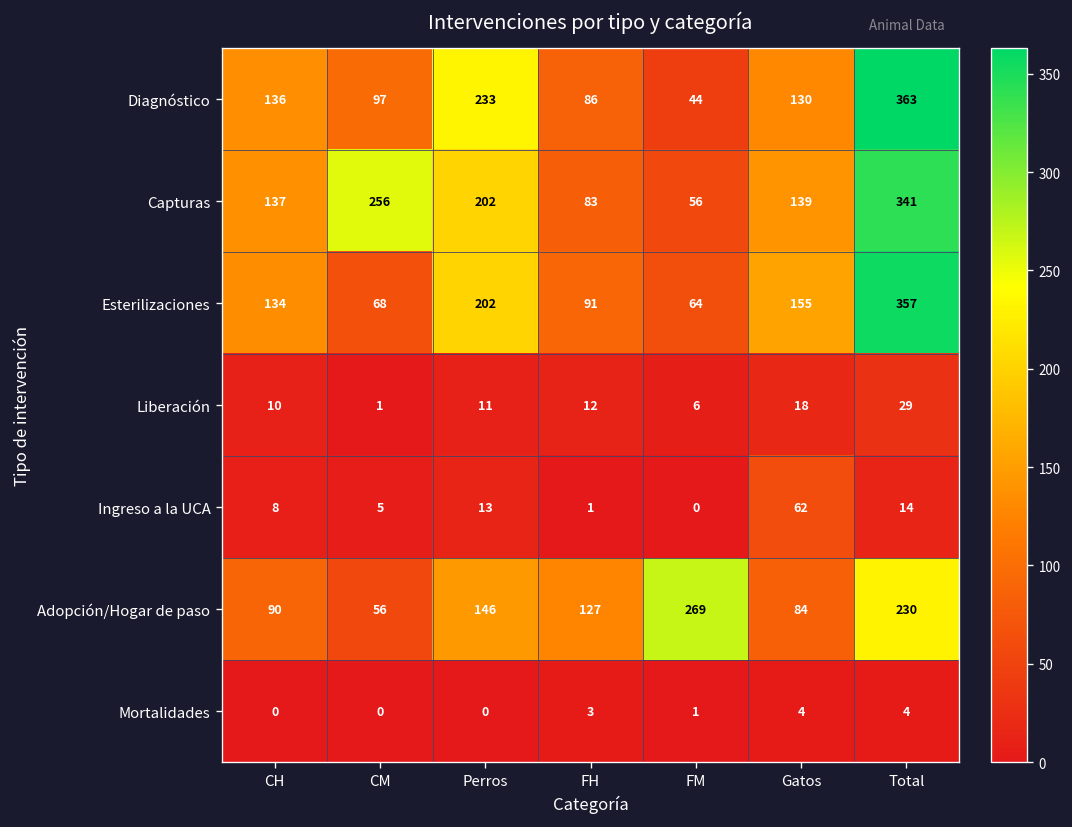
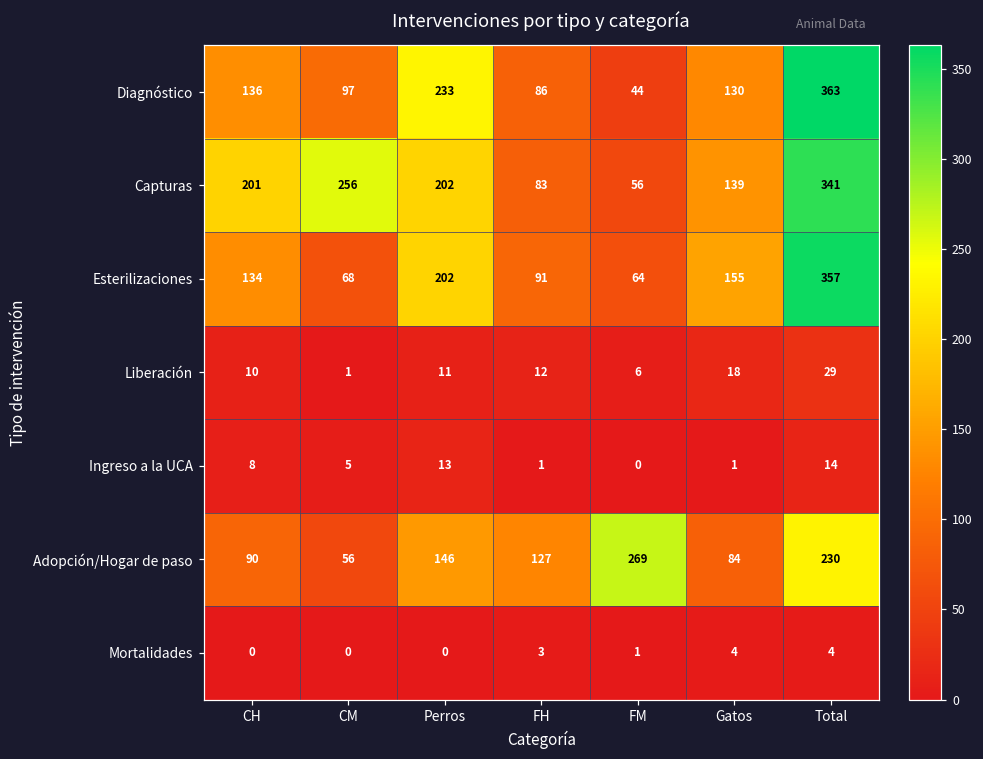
  {
    "Diagnóstico": {
      "CH": 136,
      "CM": 97,
      "Perros": 233,
      "FH": 86,
      "FM": 44,
      "Gatos": 130,
      "Total": 363
    },
    "Capturas": {
-     "CH": 137,
+     "CH": 201,
      "CM": 256,
      "Perros": 202,
      "FH": 83,
      "FM": 56,
      "Gatos": 139,
      "Total": 341
    },
    "Esterilizaciones": {
      "CH": 134,
      "CM": 68,
      "Perros": 202,
      "FH": 91,
      "FM": 64,
      "Gatos": 155,
      "Total": 357
    },
    "Liberación": {
      "CH": 10,
      "CM": 1,
      "Perros": 11,
      "FH": 12,
      "FM": 6,
      "Gatos": 18,
      "Total": 29
    },
    "Ingreso a la UCA": {
      "CH": 8,
      "CM": 5,
      "Perros": 13,
      "FH": 1,
      "FM": 0,
-     "Gatos": 62,
+     "Gatos": 1,
      "Total": 14
    },
    "Adopción/Hogar de paso": {
      "CH": 90,
      "CM": 56,
      "Perros": 146,
      "FH": 127,
      "FM": 269,
      "Gatos": 84,
      "Total": 230
    },
    "Mortalidades": {
      "CH": 0,
      "CM": 0,
      "Perros": 0,
      "FH": 3,
      "FM": 1,
      "Gatos": 4,
      "Total": 4
    }
  }
